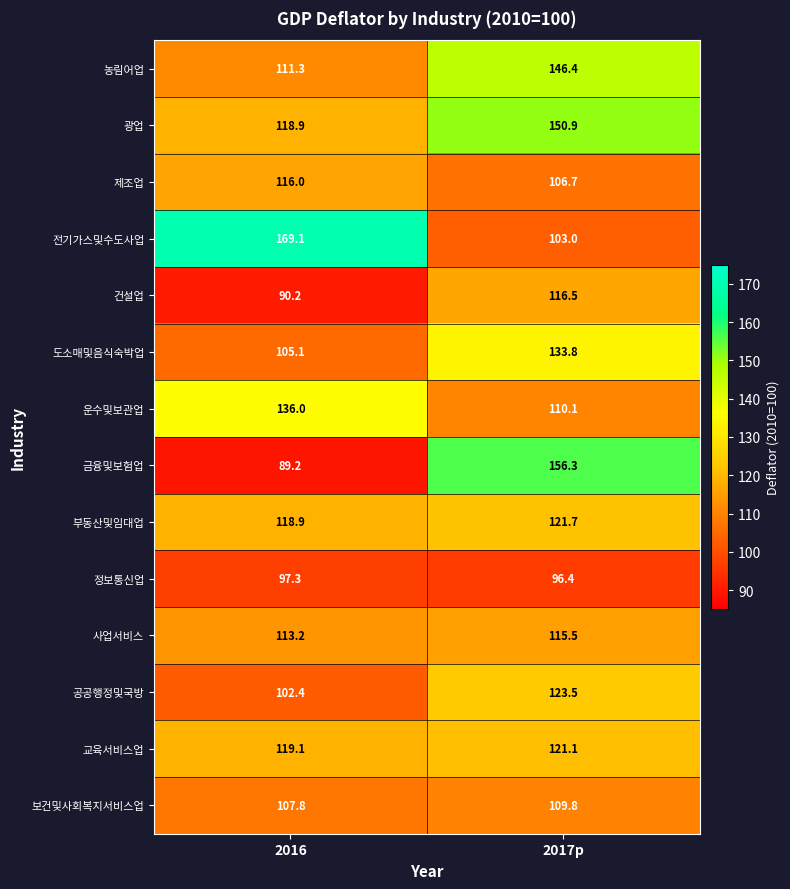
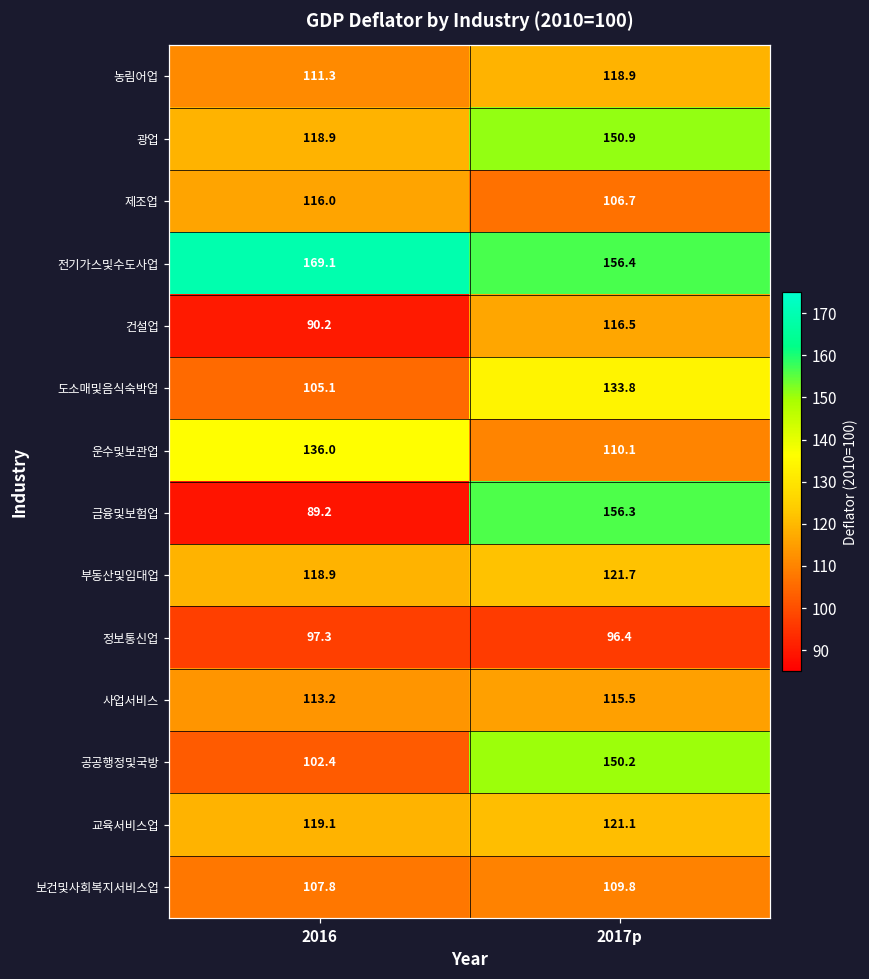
  {
    "농림어업": {
      "2016": 111.3,
-     "2017p": 146.4
+     "2017p": 118.9
    },
    "광업": {
      "2016": 118.9,
      "2017p": 150.9
    },
    "제조업": {
      "2016": 116.0,
      "2017p": 106.7
    },
    "전기가스및수도사업": {
      "2016": 169.1,
-     "2017p": 103.0
+     "2017p": 156.4
    },
    "건설업": {
      "2016": 90.2,
      "2017p": 116.5
    },
    "도소매및음식숙박업": {
      "2016": 105.1,
      "2017p": 133.8
    },
    "운수및보관업": {
      "2016": 136.0,
      "2017p": 110.1
    },
    "금융및보험업": {
      "2016": 89.2,
      "2017p": 156.3
    },
    "부동산및임대업": {
      "2016": 118.9,
      "2017p": 121.7
    },
    "정보통신업": {
      "2016": 97.3,
      "2017p": 96.4
    },
    "사업서비스": {
      "2016": 113.2,
      "2017p": 115.5
    },
    "공공행정및국방": {
      "2016": 102.4,
-     "2017p": 123.5
+     "2017p": 150.2
    },
    "교육서비스업": {
      "2016": 119.1,
      "2017p": 121.1
    },
    "보건및사회복지서비스업": {
      "2016": 107.8,
      "2017p": 109.8
    }
  }
